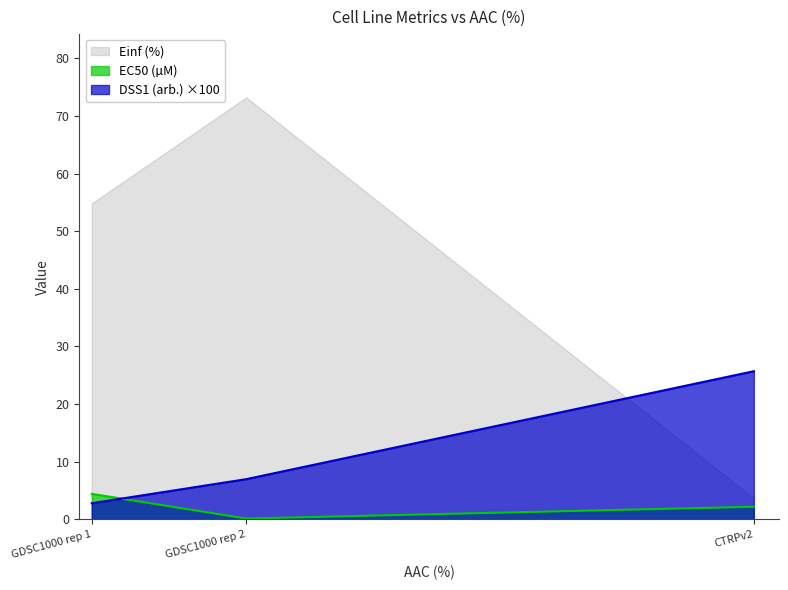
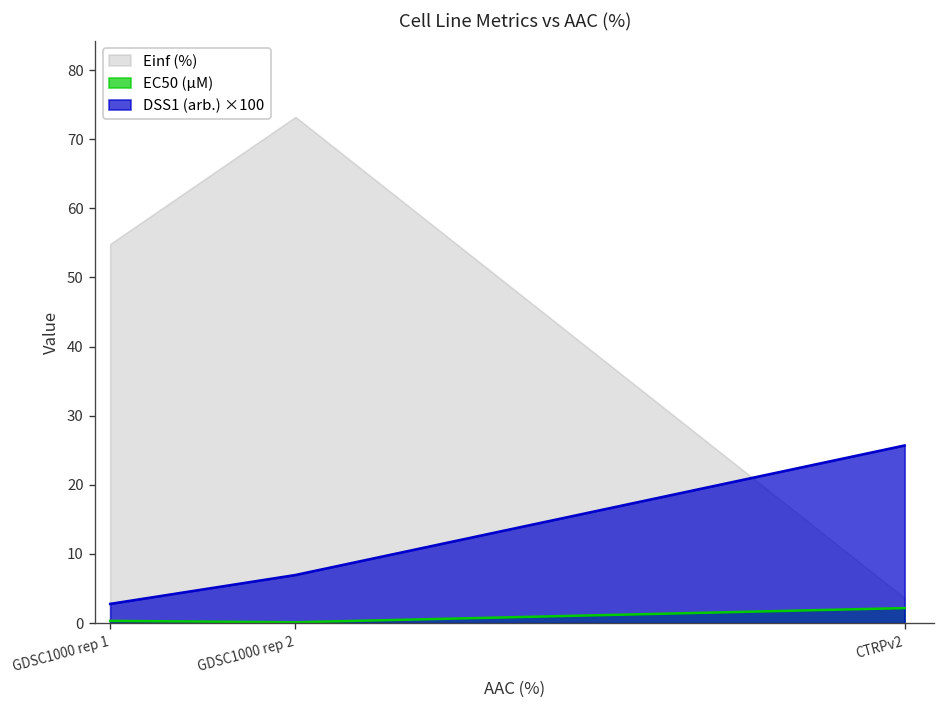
  {
    "EC50 (µM)": {
-     "GDSC1000 rep 1": 4,
+     "GDSC1000 rep 1": 0,
      "GDSC1000 rep 2": 0,
      "CTRPv2": 2
    },
    "Einf (%)": {
      "GDSC1000 rep 1": 55,
      "GDSC1000 rep 2": 73,
      "CTRPv2": 4
    },
    "DSS1 (arb.) ×100": {
      "GDSC1000 rep 1": 3,
      "GDSC1000 rep 2": 7,
      "CTRPv2": 26
    }
  }
